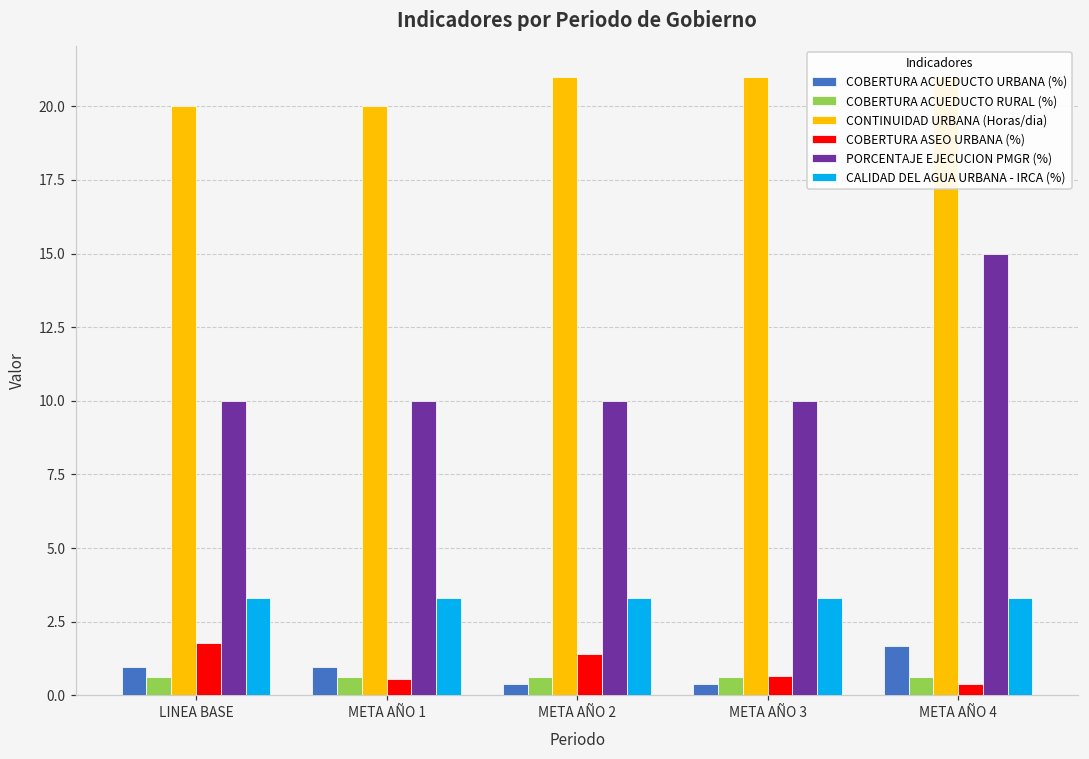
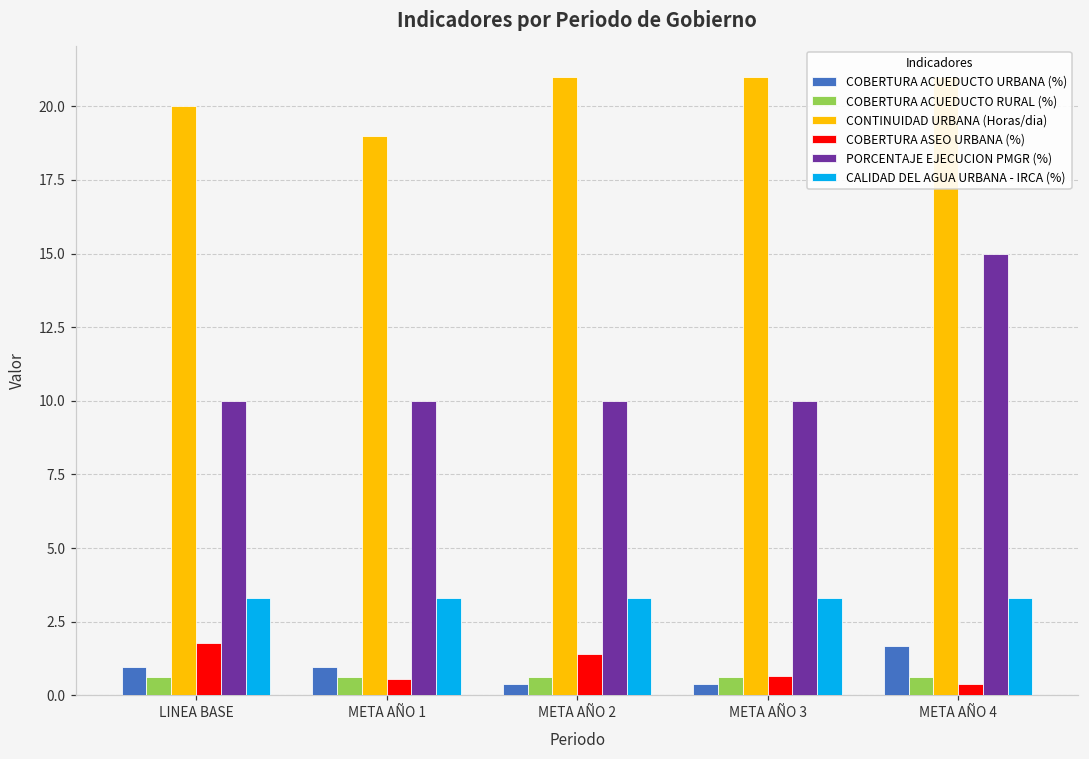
  {
    "COBERTURA ACUEDUCTO URBANA (%)": {
      "LINEA BASE": 1,
      "META AÑO 1": 1,
      "META AÑO 2": 0.4,
      "META AÑO 3": 0.4,
      "META AÑO 4": 1.7
    },
    "COBERTURA ACUEDUCTO RURAL (%)": {
      "LINEA BASE": 0.6,
      "META AÑO 1": 0.6,
      "META AÑO 2": 0.6,
      "META AÑO 3": 0.6,
      "META AÑO 4": 0.6
    },
    "CONTINUIDAD URBANA (Horas/dia)": {
      "LINEA BASE": 20,
-     "META AÑO 1": 20,
+     "META AÑO 1": 19,
      "META AÑO 2": 21,
      "META AÑO 3": 21
    },
    "COBERTURA ASEO URBANA (%)": {
      "LINEA BASE": 1.8,
      "META AÑO 1": 0.6,
      "META AÑO 2": 1.4,
      "META AÑO 3": 0.7,
      "META AÑO 4": 0.4
    },
    "PORCENTAJE EJECUCION PMGR (%)": {
      "LINEA BASE": 10,
      "META AÑO 1": 10,
      "META AÑO 2": 10,
      "META AÑO 3": 10,
      "META AÑO 4": 15
    },
    "CALIDAD DEL AGUA URBANA - IRCA (%)": {
      "LINEA BASE": 3.3,
      "META AÑO 1": 3.3,
      "META AÑO 2": 3.3,
      "META AÑO 3": 3.3,
      "META AÑO 4": 3.3
    }
  }
